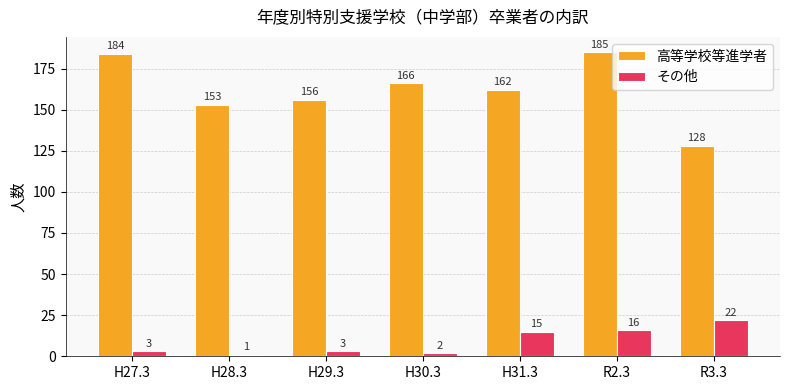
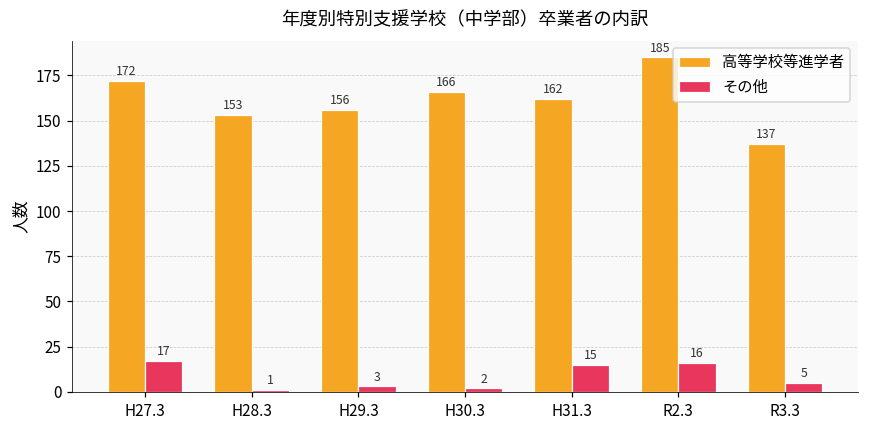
  {
    "高等学校等進学者": {
-     "H27.3": 184,
+     "H27.3": 172,
      "H28.3": 153,
      "H29.3": 156,
      "H30.3": 166,
      "H31.3": 162,
      "R2.3": 185,
-     "R3.3": 128
+     "R3.3": 137
    },
    "その他": {
-     "H27.3": 3,
+     "H27.3": 17,
      "H28.3": 1,
      "H29.3": 3,
      "H30.3": 2,
      "H31.3": 15,
      "R2.3": 16,
-     "R3.3": 22
+     "R3.3": 5
    }
  }
